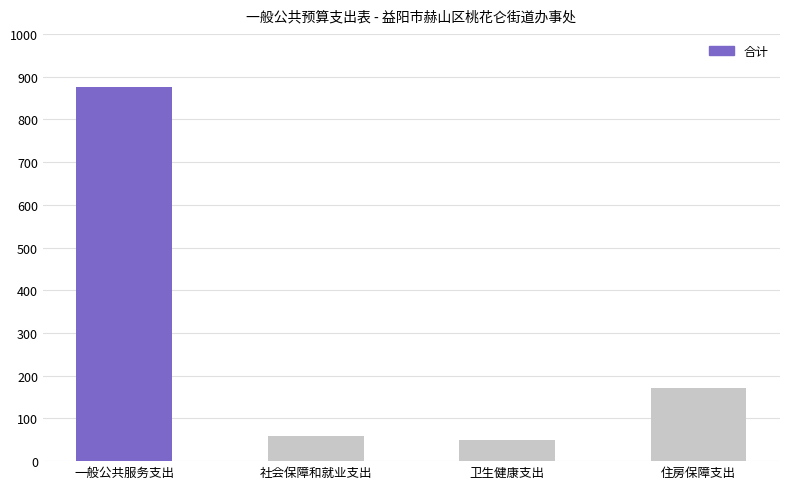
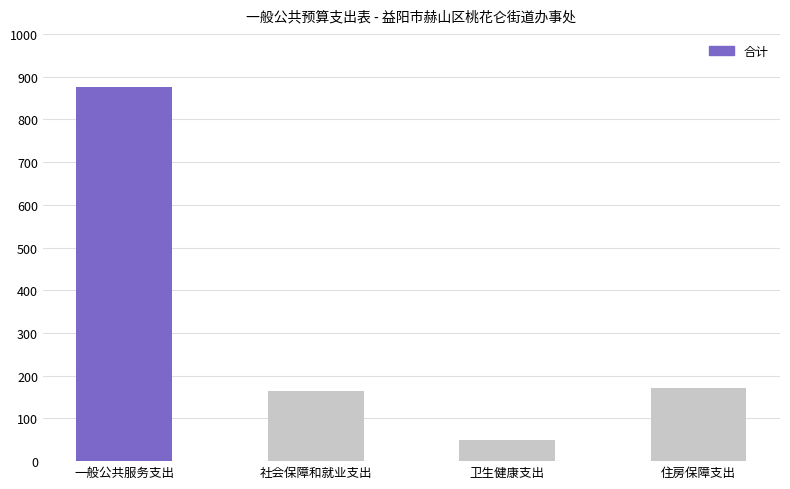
  {
    "一般公共服务支出": 880,
-   "社会保障和就业支出": 60,
+   "社会保障和就业支出": 160,
    "卫生健康支出": 50,
    "住房保障支出": 170
  }
